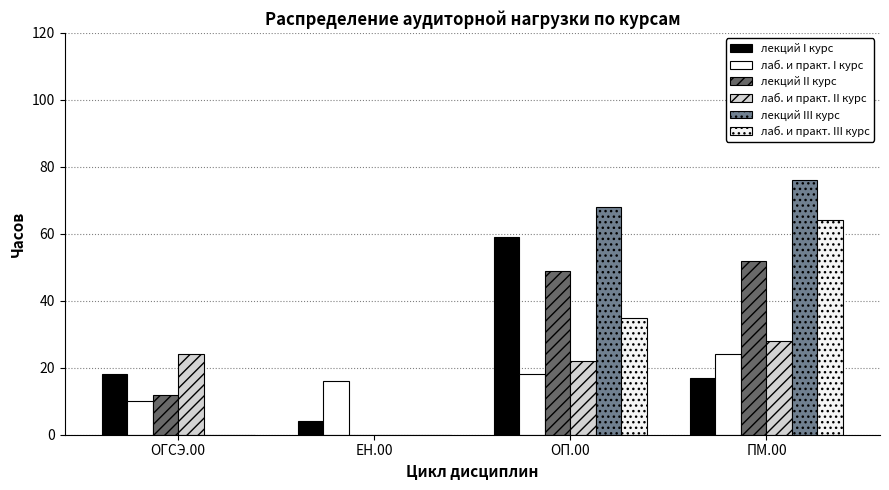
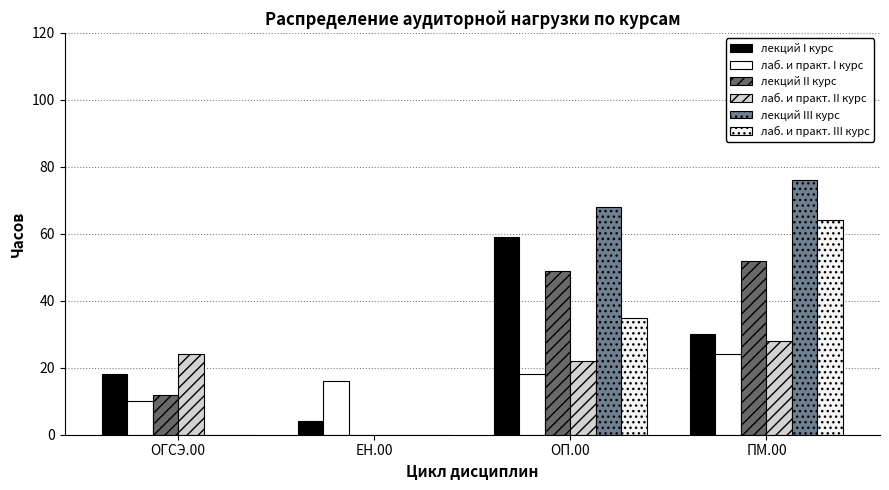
  {
    "лекций I курс": {
      "ОГСЭ.00": 18,
      "ЕН.00": 4,
      "ОП.00": 59,
-     "ПМ.00": 17
+     "ПМ.00": 30
    }
  }
